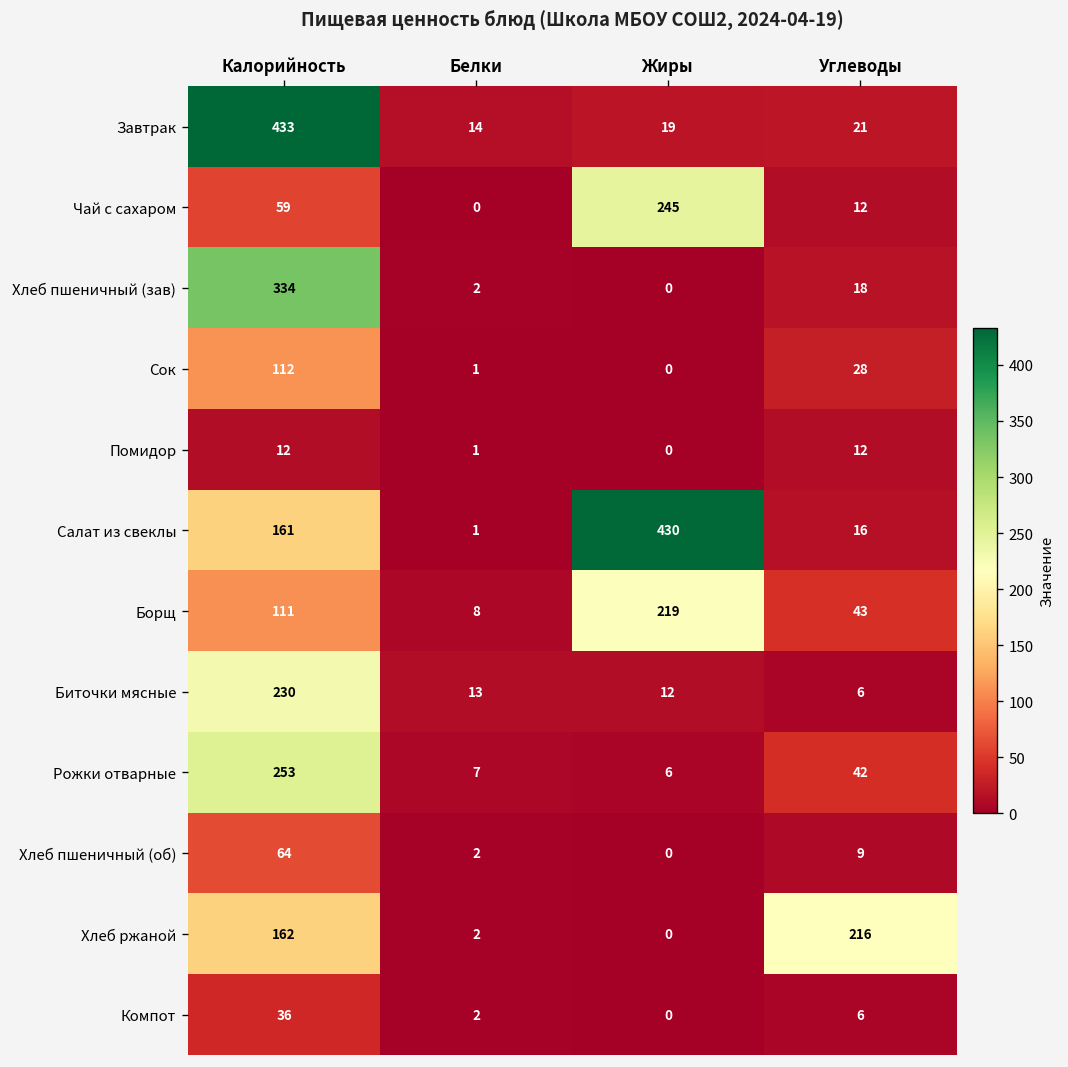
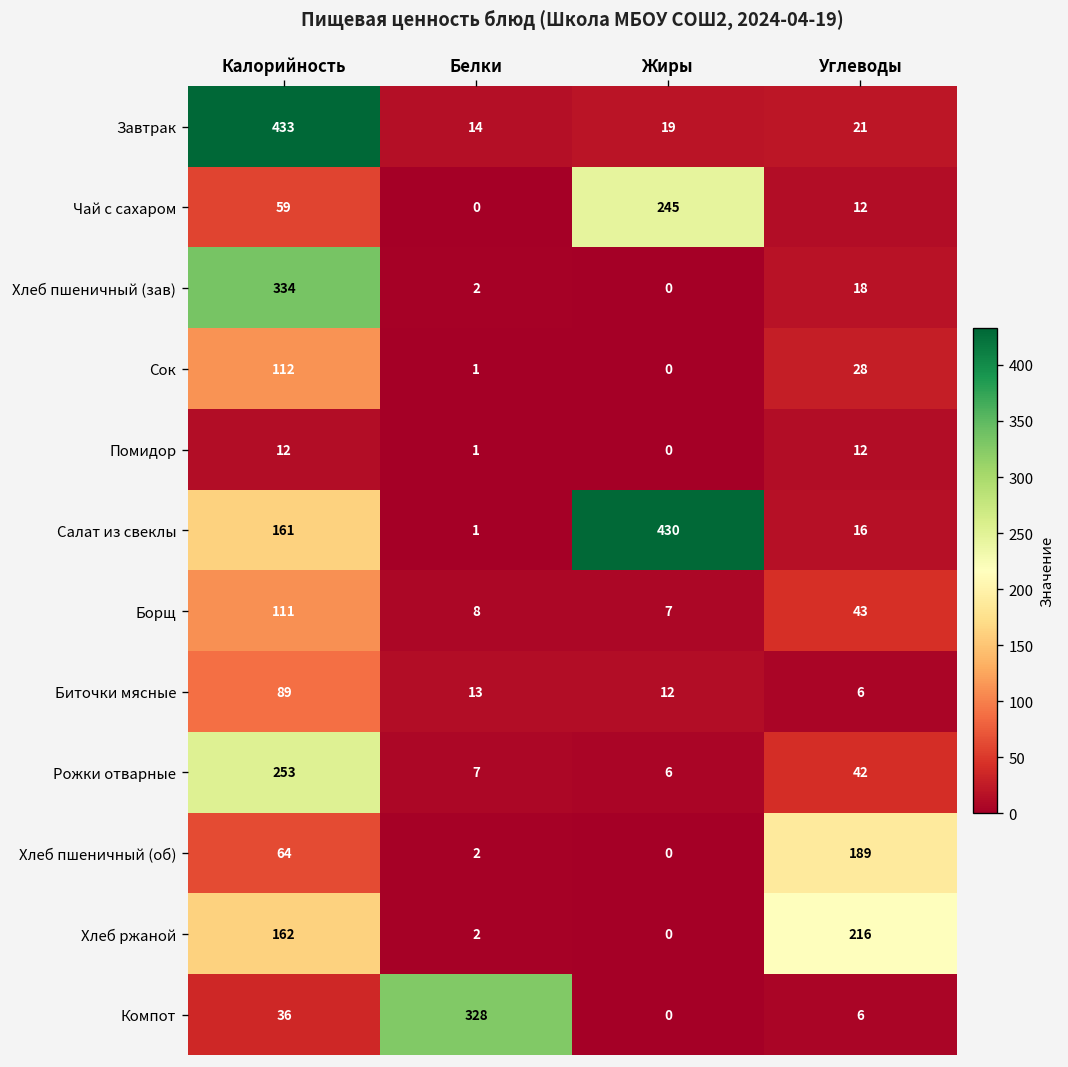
  {
    "Завтрак": {
      "Калорийность": 433,
      "Белки": 14,
      "Жиры": 19,
      "Углеводы": 21
    },
    "Чай с сахаром": {
      "Калорийность": 59,
      "Белки": 0,
      "Жиры": 245,
      "Углеводы": 12
    },
    "Хлеб пшеничный (зав)": {
      "Калорийность": 334,
      "Белки": 2,
      "Жиры": 0,
      "Углеводы": 18
    },
    "Сок": {
      "Калорийность": 112,
      "Белки": 1,
      "Жиры": 0,
      "Углеводы": 28
    },
    "Помидор": {
      "Калорийность": 12,
      "Белки": 1,
      "Жиры": 0,
      "Углеводы": 12
    },
    "Салат из свеклы": {
      "Калорийность": 161,
      "Белки": 1,
      "Жиры": 430,
      "Углеводы": 16
    },
    "Борщ": {
      "Калорийность": 111,
      "Белки": 8,
-     "Жиры": 219,
+     "Жиры": 7,
      "Углеводы": 43
    },
    "Биточки мясные": {
-     "Калорийность": 230,
+     "Калорийность": 89,
      "Белки": 13,
      "Жиры": 12,
      "Углеводы": 6
    },
    "Рожки отварные": {
      "Калорийность": 253,
      "Белки": 7,
      "Жиры": 6,
      "Углеводы": 42
    },
    "Хлеб пшеничный (об)": {
      "Калорийность": 64,
      "Белки": 2,
      "Жиры": 0,
-     "Углеводы": 9
+     "Углеводы": 189
    },
    "Хлеб ржаной": {
      "Калорийность": 162,
      "Белки": 2,
      "Жиры": 0,
      "Углеводы": 216
    },
    "Компот": {
      "Калорийность": 36,
-     "Белки": 2,
+     "Белки": 328,
      "Жиры": 0,
      "Углеводы": 6
    }
  }
